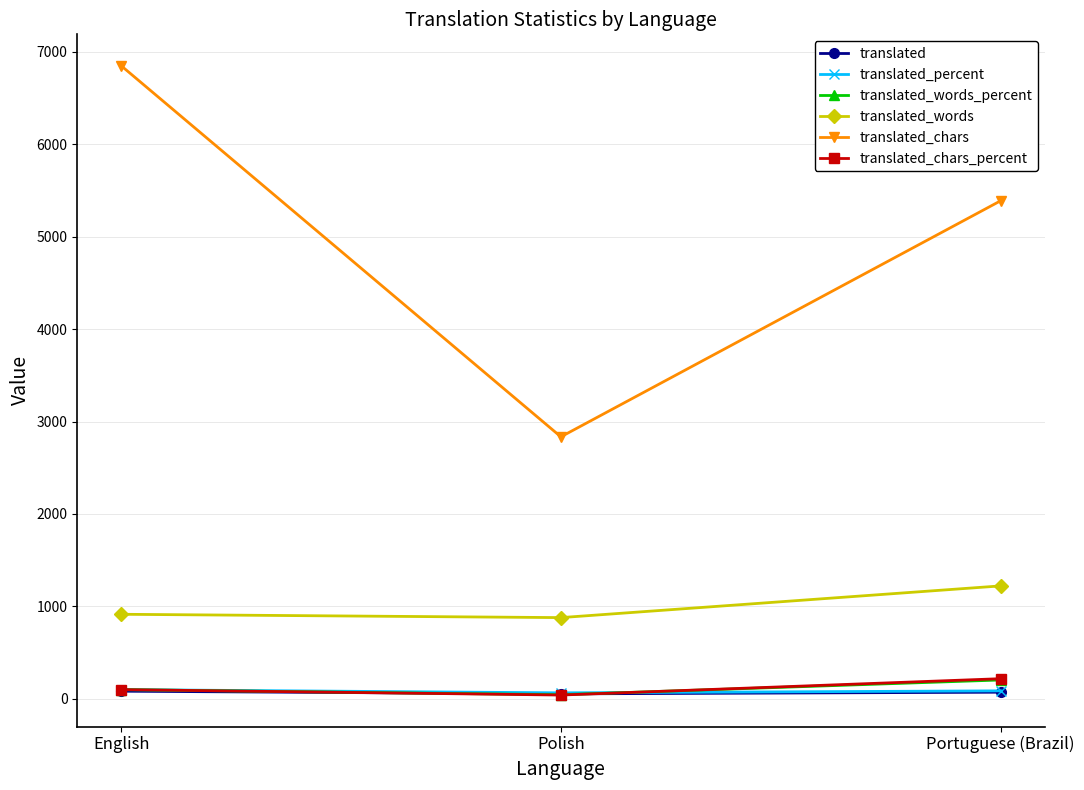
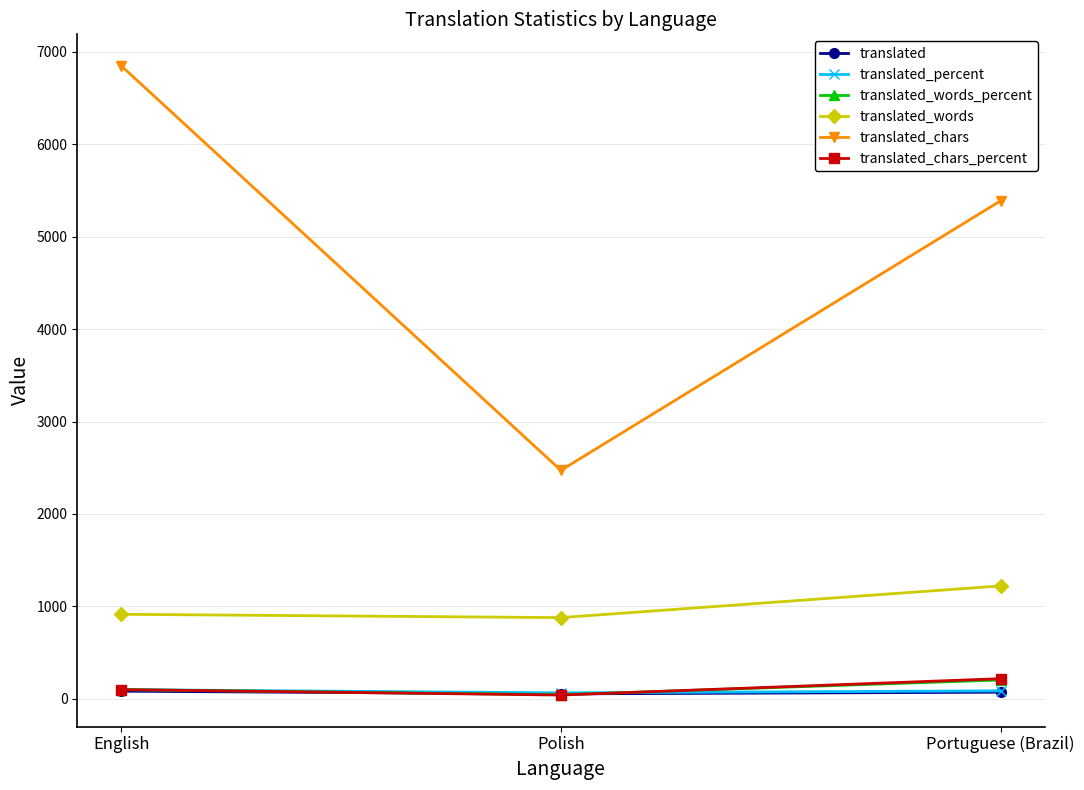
  {
    "translated_words": {
      "English": 900,
      "Polish": 900,
      "Portuguese (Brazil)": 1200
    },
    "translated_chars": {
      "English": 6800,
-     "Polish": 2800,
+     "Polish": 2500,
      "Portuguese (Brazil)": 5400
    }
  }
